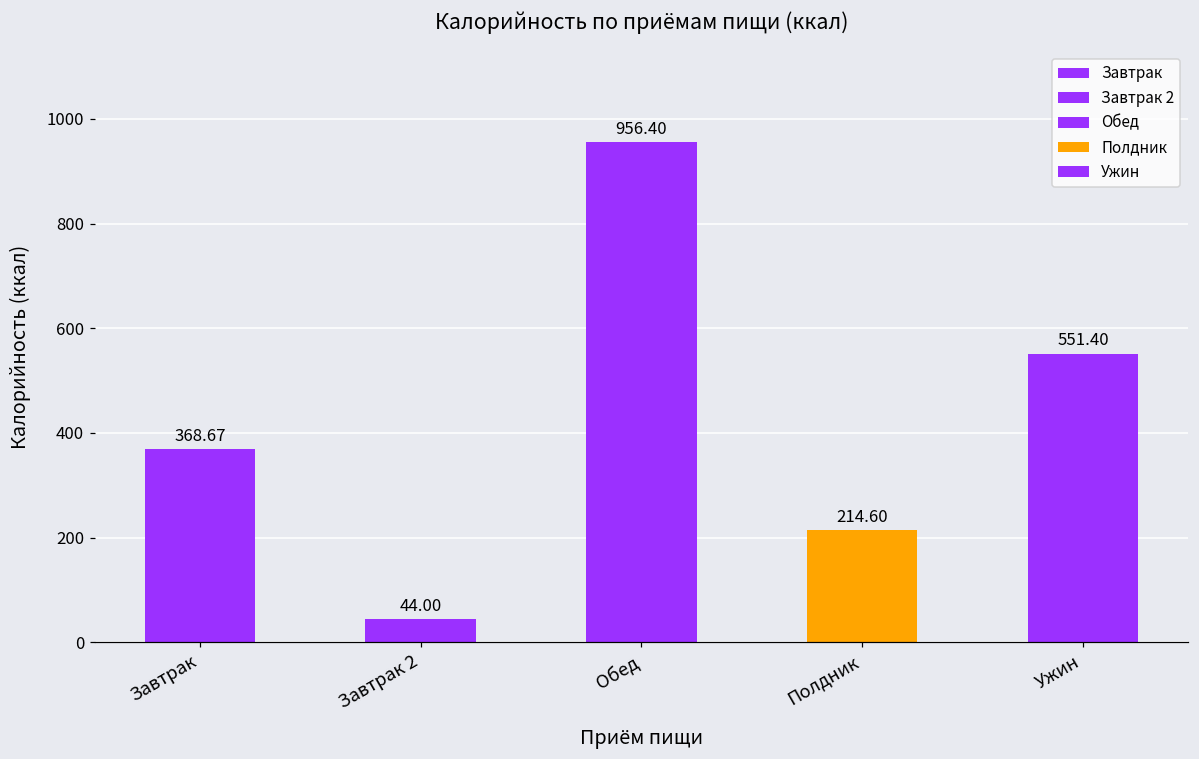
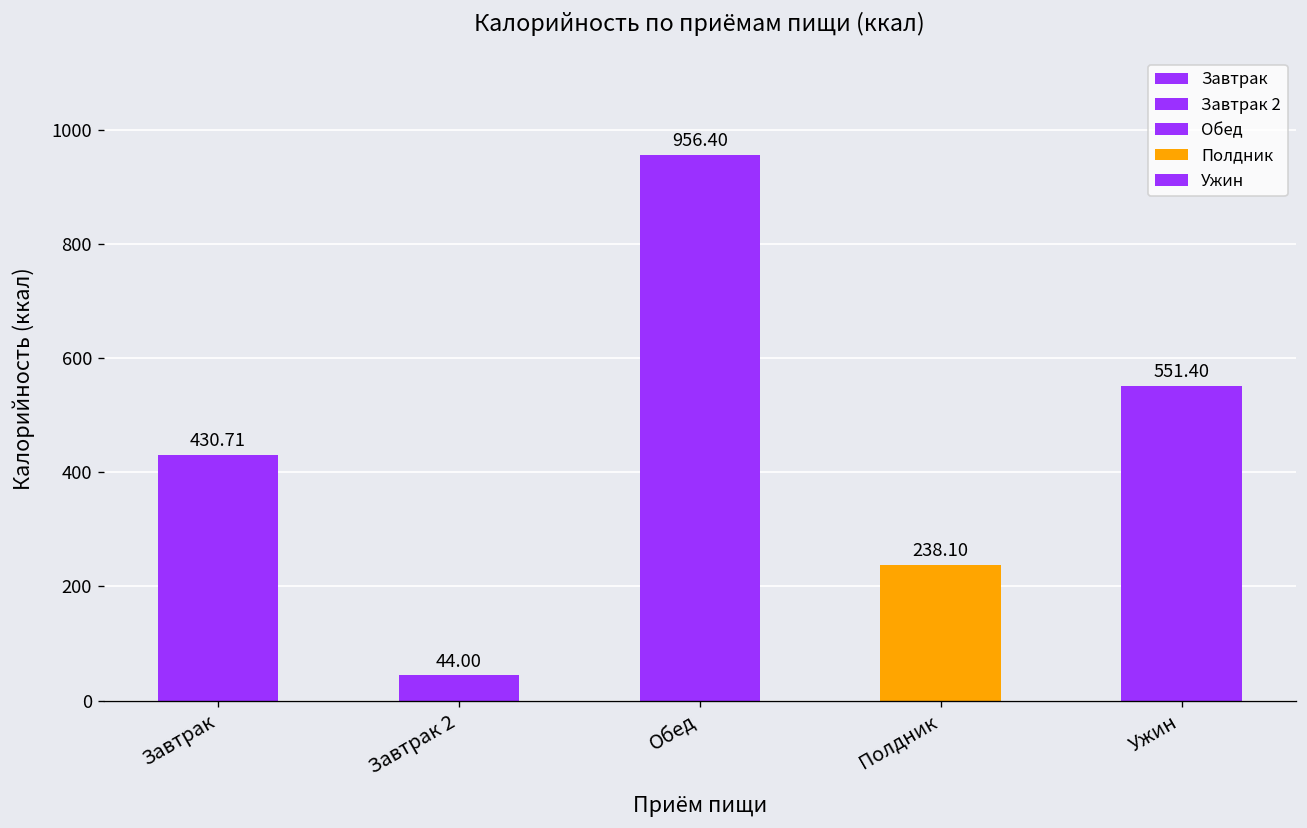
  {
-   "Завтрак": 368.67,
+   "Завтрак": 430.71,
    "Завтрак 2": 44.00,
    "Обед": 956.40,
-   "Полдник": 214.60,
+   "Полдник": 238.10,
    "Ужин": 551.40
  }
